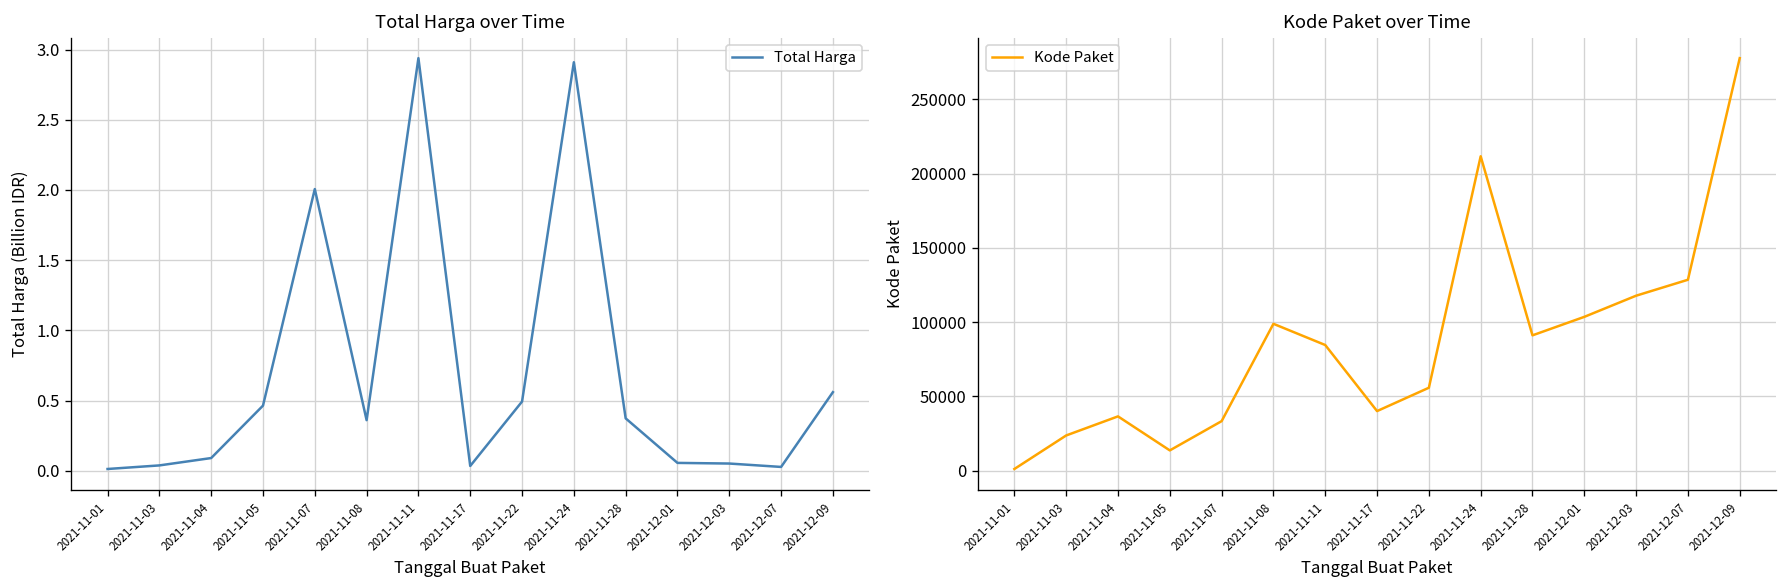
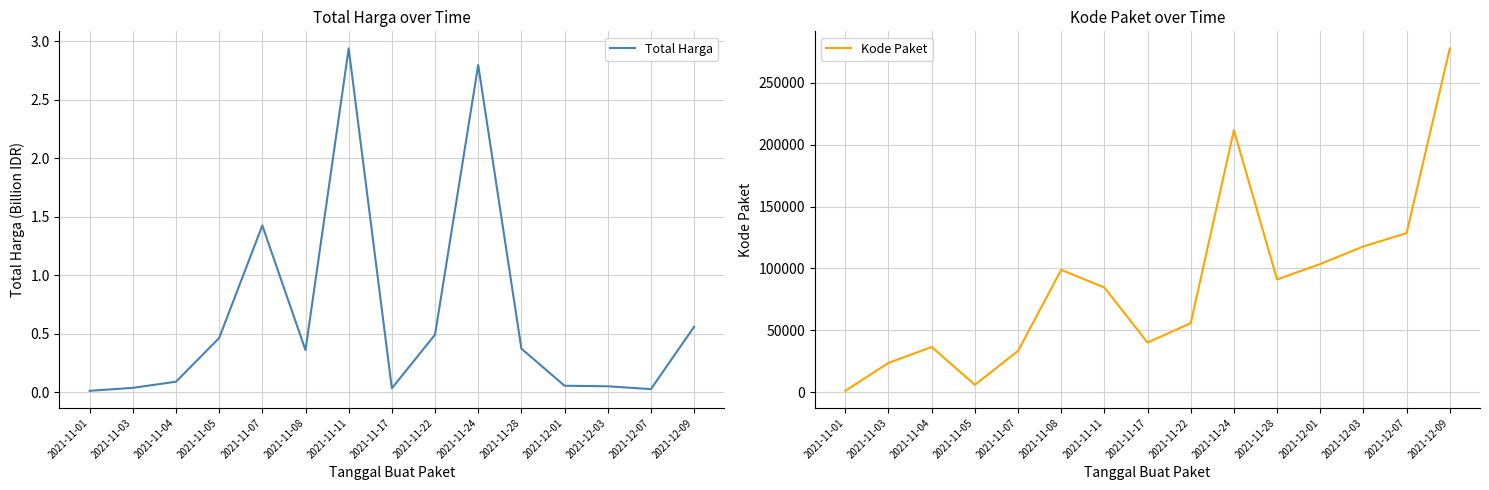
  {
    "Total Harga over Time": {
      "2021-11-01": 0.01,
      "2021-11-03": 0.04,
      "2021-11-04": 0.09,
      "2021-11-05": 0.46,
-     "2021-11-07": 2.01,
+     "2021-11-07": 1.43,
      "2021-11-08": 0.36,
      "2021-11-11": 2.94,
      "2021-11-17": 0.03,
      "2021-11-22": 0.49,
-     "2021-11-24": 2.91,
+     "2021-11-24": 2.80,
      "2021-11-28": 0.37,
      "2021-12-01": 0.06,
      "2021-12-03": 0.05,
      "2021-12-07": 0.03,
      "2021-12-09": 0.56
    },
    "Kode Paket over Time": {
      "2021-11-01": 1000,
      "2021-11-03": 24000,
      "2021-11-04": 37000,
-     "2021-11-05": 14000,
+     "2021-11-05": 6000,
      "2021-11-07": 33000,
      "2021-11-08": 99000,
      "2021-11-11": 85000,
      "2021-11-17": 40000,
      "2021-11-22": 56000,
      "2021-11-24": 212000,
      "2021-11-28": 91000,
      "2021-12-01": 104000,
      "2021-12-03": 118000,
      "2021-12-07": 129000,
      "2021-12-09": 278000
    }
  }
